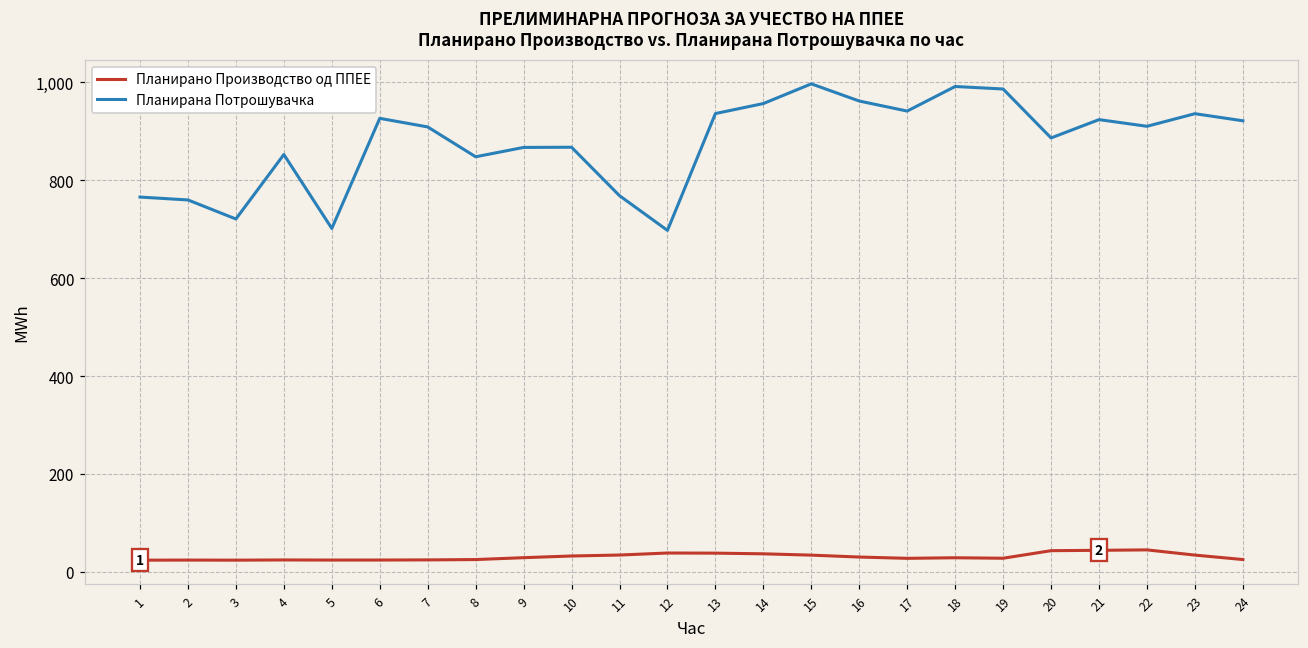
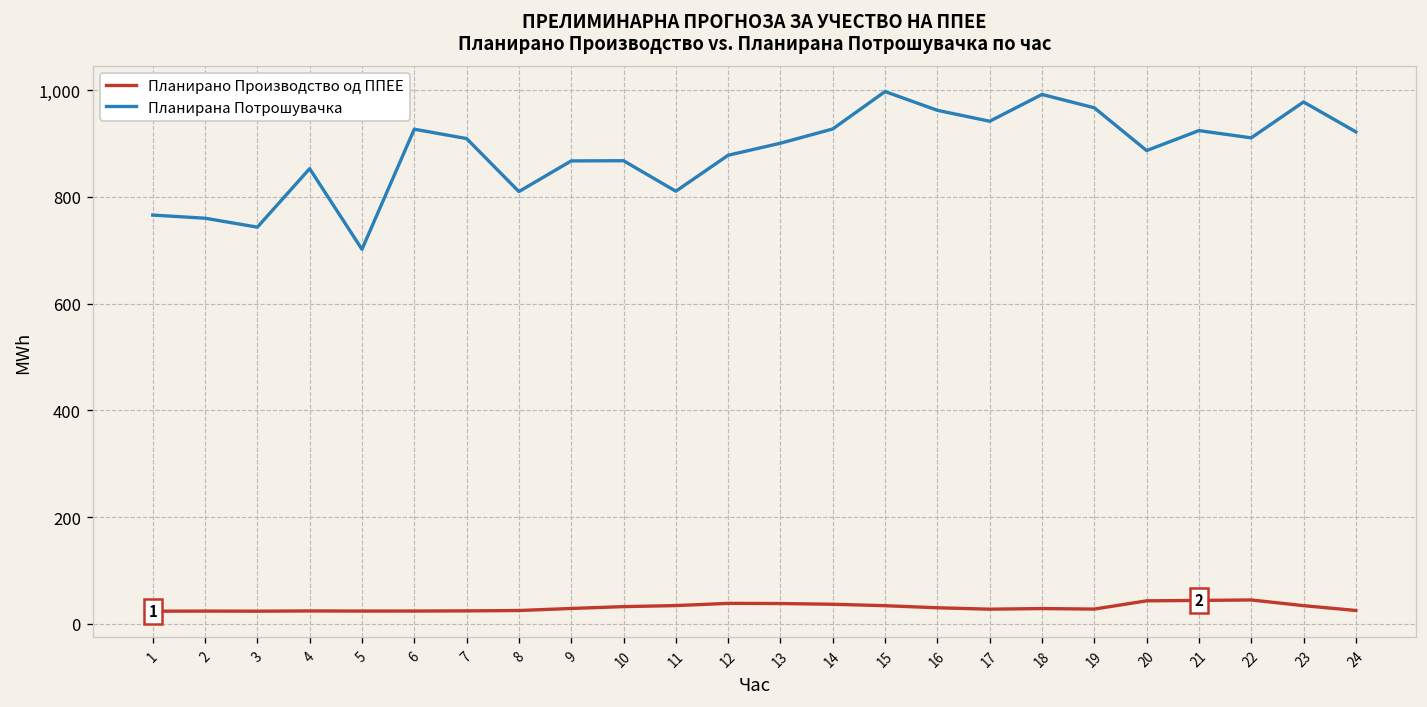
  {
    "Планирана Потрошувачка": {
      "1": "770",
      "2": "760",
-     "3": "720",
+     "3": "740",
      "4": "850",
      "5": "700",
      "6": "930",
      "7": "910",
-     "8": "850",
+     "8": "810",
      "9": "870",
      "10": "870",
-     "11": "770",
-     "12": "700",
-     "13": "940",
-     "14": "960",
+     "11": "810",
+     "12": "880",
+     "13": "900",
+     "14": "930",
      "15": "1,000",
      "16": "960",
      "17": "940",
      "18": "990",
-     "19": "990",
+     "19": "970",
      "20": "890",
      "21": "920",
      "22": "910",
-     "23": "940",
+     "23": "980",
      "24": "920"
    }
  }
